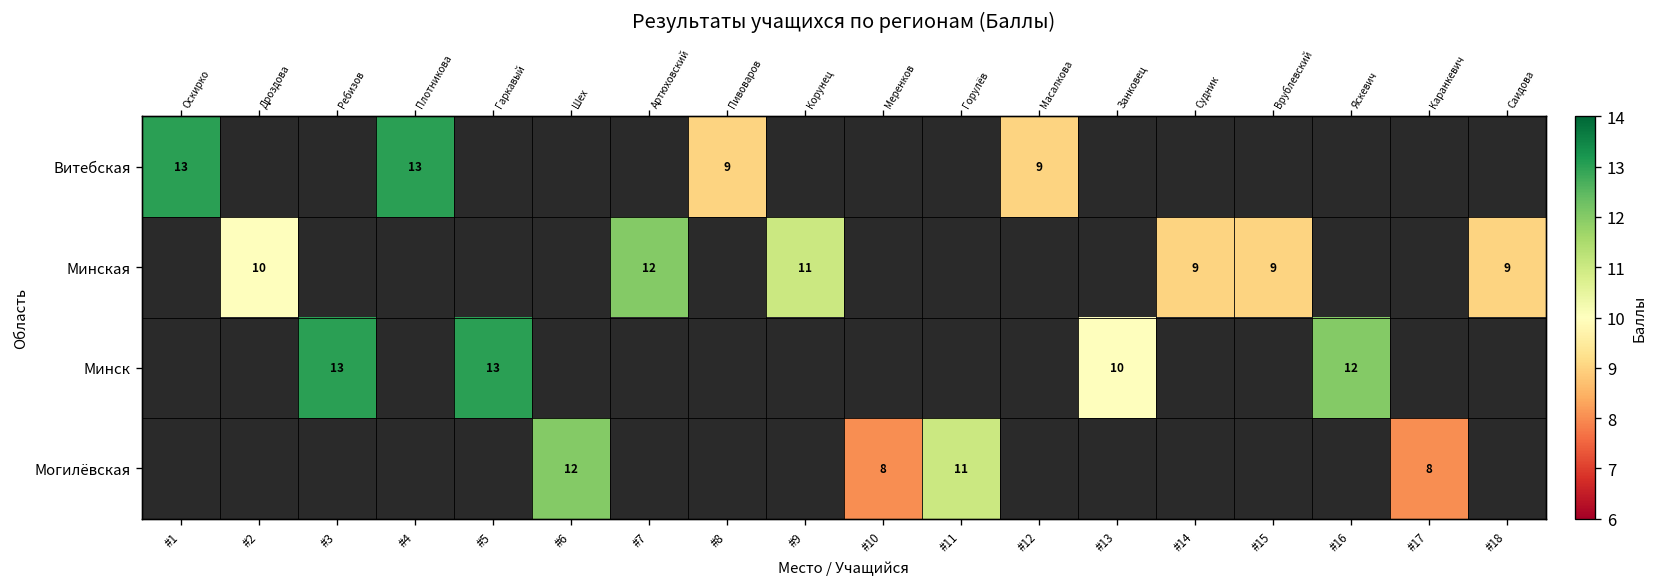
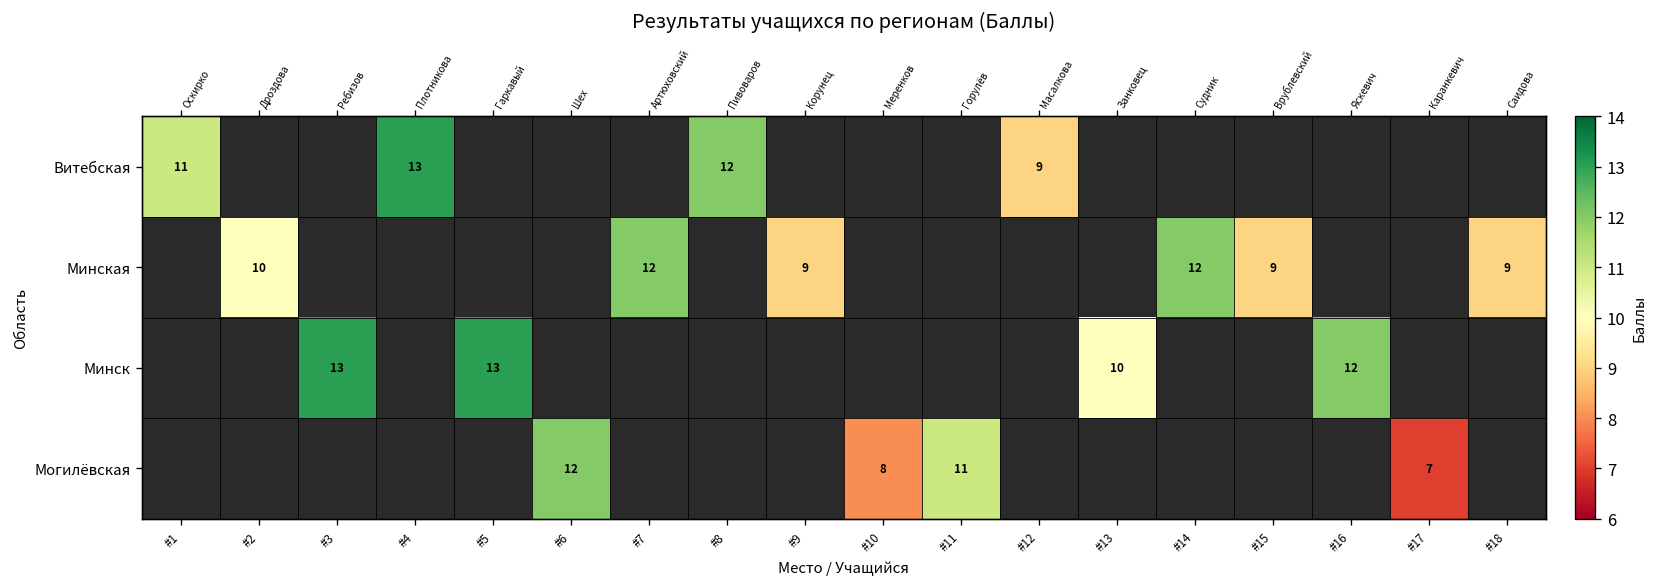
  {
    "Витебская": {
-     "#1": 13,
+     "#1": 11,
      "#4": 13,
-     "#8": 9,
+     "#8": 12,
      "#12": 9
    },
    "Минская": {
      "#2": 10,
      "#7": 12,
-     "#9": 11,
-     "#14": 9,
+     "#9": 9,
+     "#14": 12,
      "#15": 9,
      "#18": 9
    },
    "Минск": {
      "#3": 13,
      "#5": 13,
      "#13": 10,
      "#16": 12
    },
    "Могилёвская": {
      "#6": 12,
      "#10": 8,
      "#11": 11,
-     "#17": 8
+     "#17": 7
    }
  }
